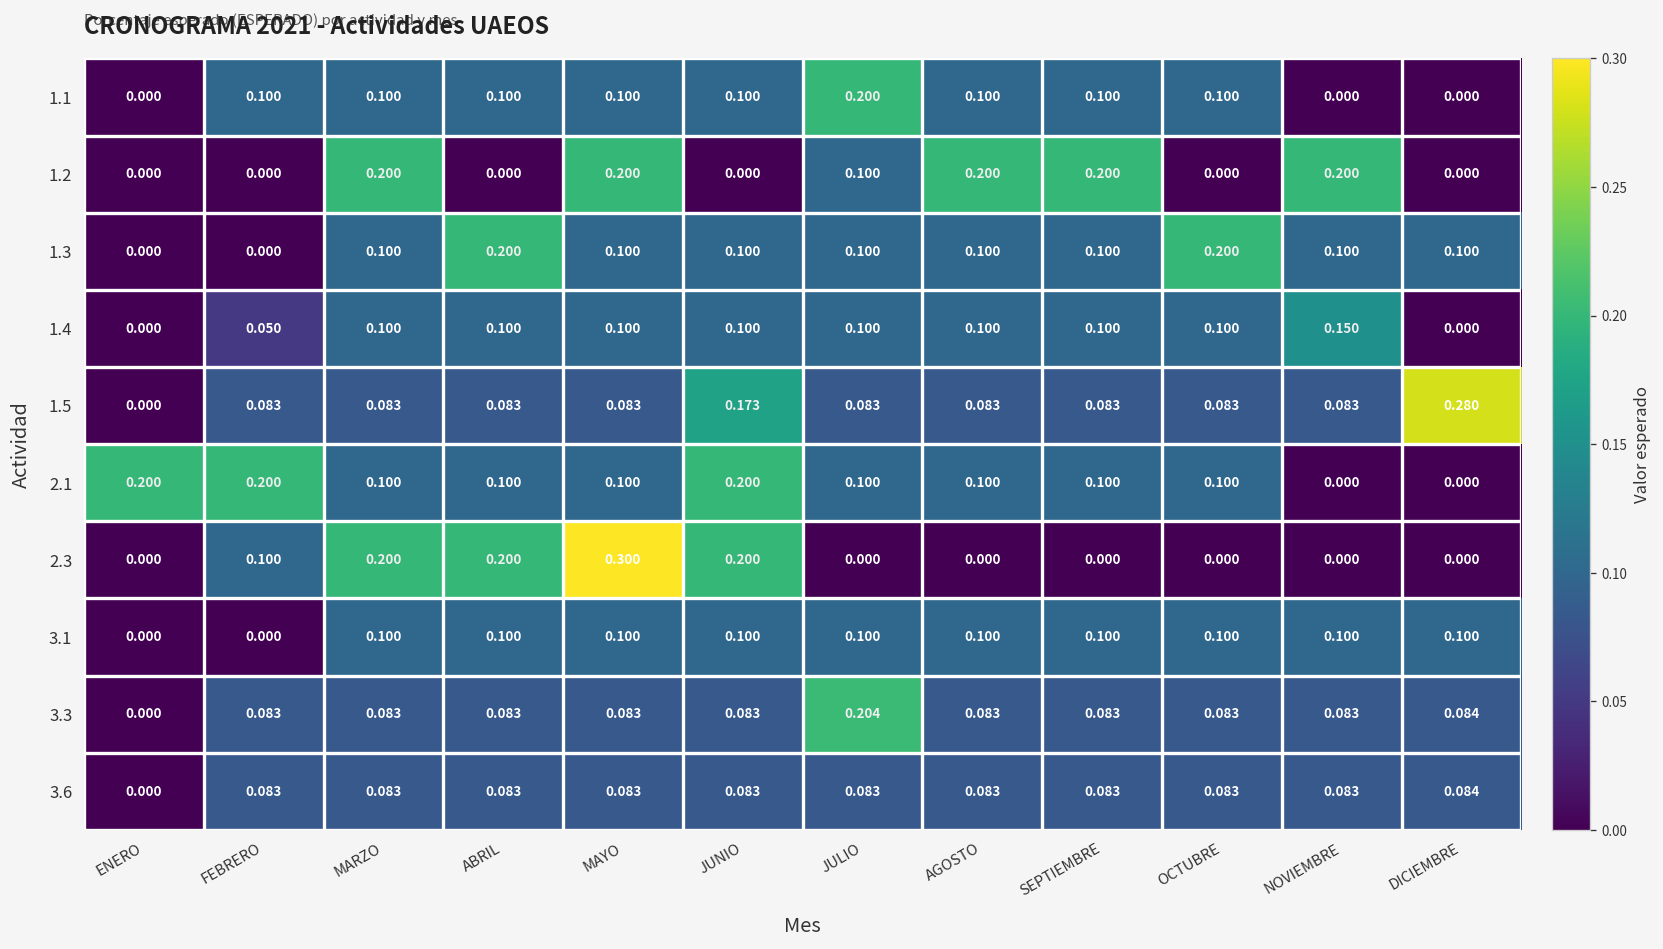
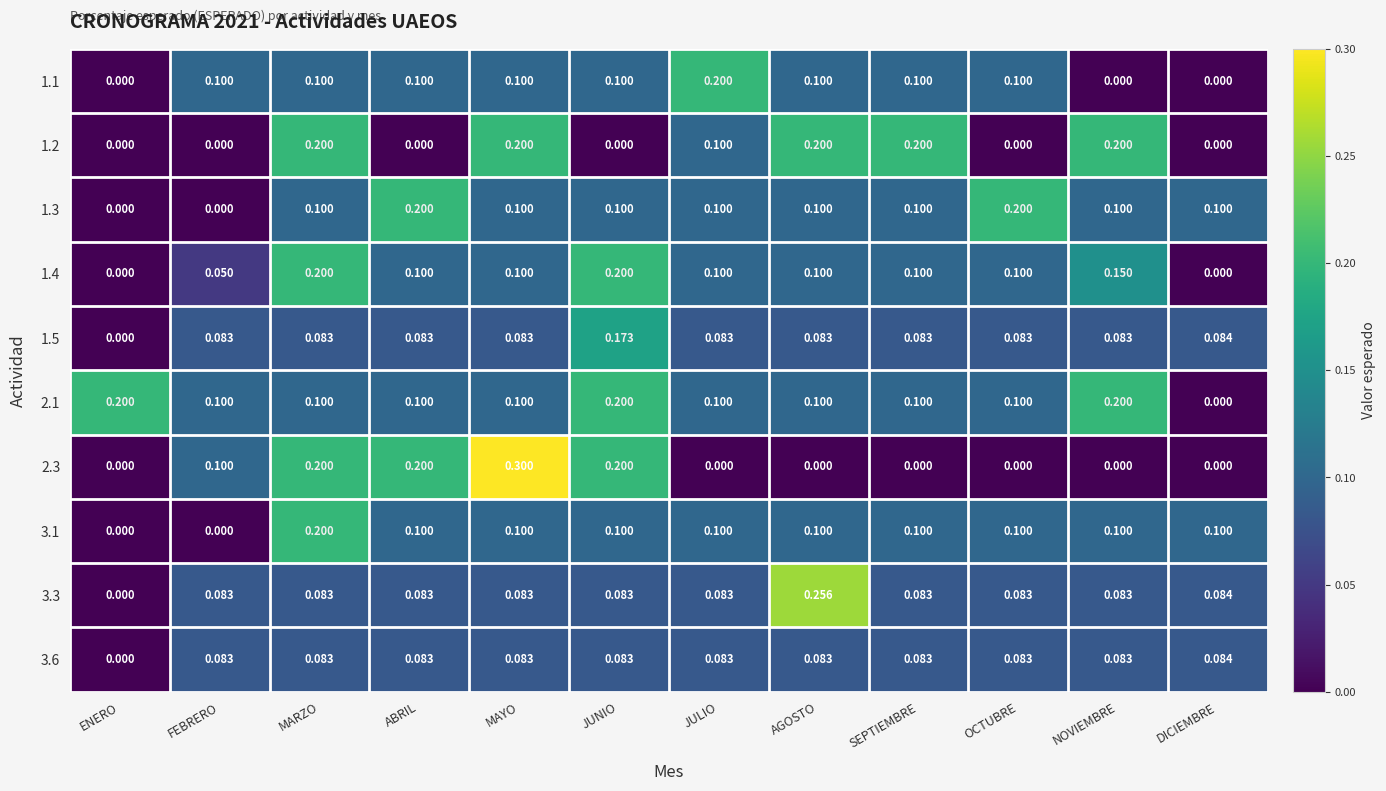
  {
    "1.1": {
      "ENERO": 0.000,
      "FEBRERO": 0.100,
      "MARZO": 0.100,
      "ABRIL": 0.100,
      "MAYO": 0.100,
      "JUNIO": 0.100,
      "JULIO": 0.200,
      "AGOSTO": 0.100,
      "SEPTIEMBRE": 0.100,
      "OCTUBRE": 0.100,
      "NOVIEMBRE": 0.000,
      "DICIEMBRE": 0.000
    },
    "1.2": {
      "ENERO": 0.000,
      "FEBRERO": 0.000,
      "MARZO": 0.200,
      "ABRIL": 0.000,
      "MAYO": 0.200,
      "JUNIO": 0.000,
      "JULIO": 0.100,
      "AGOSTO": 0.200,
      "SEPTIEMBRE": 0.200,
      "OCTUBRE": 0.000,
      "NOVIEMBRE": 0.200,
      "DICIEMBRE": 0.000
    },
    "1.3": {
      "ENERO": 0.000,
      "FEBRERO": 0.000,
      "MARZO": 0.100,
      "ABRIL": 0.200,
      "MAYO": 0.100,
      "JUNIO": 0.100,
      "JULIO": 0.100,
      "AGOSTO": 0.100,
      "SEPTIEMBRE": 0.100,
      "OCTUBRE": 0.200,
      "NOVIEMBRE": 0.100,
      "DICIEMBRE": 0.100
    },
    "1.4": {
      "ENERO": 0.000,
      "FEBRERO": 0.050,
-     "MARZO": 0.100,
+     "MARZO": 0.200,
      "ABRIL": 0.100,
      "MAYO": 0.100,
-     "JUNIO": 0.100,
+     "JUNIO": 0.200,
      "JULIO": 0.100,
      "AGOSTO": 0.100,
      "SEPTIEMBRE": 0.100,
      "OCTUBRE": 0.100,
      "NOVIEMBRE": 0.150,
      "DICIEMBRE": 0.000
    },
    "1.5": {
      "ENERO": 0.000,
      "FEBRERO": 0.083,
      "MARZO": 0.083,
      "ABRIL": 0.083,
      "MAYO": 0.083,
      "JUNIO": 0.173,
      "JULIO": 0.083,
      "AGOSTO": 0.083,
      "SEPTIEMBRE": 0.083,
      "OCTUBRE": 0.083,
      "NOVIEMBRE": 0.083,
-     "DICIEMBRE": 0.280
+     "DICIEMBRE": 0.084
    },
    "2.1": {
      "ENERO": 0.200,
-     "FEBRERO": 0.200,
+     "FEBRERO": 0.100,
      "MARZO": 0.100,
      "ABRIL": 0.100,
      "MAYO": 0.100,
      "JUNIO": 0.200,
      "JULIO": 0.100,
      "AGOSTO": 0.100,
      "SEPTIEMBRE": 0.100,
      "OCTUBRE": 0.100,
-     "NOVIEMBRE": 0.000,
+     "NOVIEMBRE": 0.200,
      "DICIEMBRE": 0.000
    },
    "2.3": {
      "ENERO": 0.000,
      "FEBRERO": 0.100,
      "MARZO": 0.200,
      "ABRIL": 0.200,
      "MAYO": 0.300,
      "JUNIO": 0.200,
      "JULIO": 0.000,
      "AGOSTO": 0.000,
      "SEPTIEMBRE": 0.000,
      "OCTUBRE": 0.000,
      "NOVIEMBRE": 0.000,
      "DICIEMBRE": 0.000
    },
    "3.1": {
      "ENERO": 0.000,
      "FEBRERO": 0.000,
-     "MARZO": 0.100,
+     "MARZO": 0.200,
      "ABRIL": 0.100,
      "MAYO": 0.100,
      "JUNIO": 0.100,
      "JULIO": 0.100,
      "AGOSTO": 0.100,
      "SEPTIEMBRE": 0.100,
      "OCTUBRE": 0.100,
      "NOVIEMBRE": 0.100,
      "DICIEMBRE": 0.100
    },
    "3.3": {
      "ENERO": 0.000,
      "FEBRERO": 0.083,
      "MARZO": 0.083,
      "ABRIL": 0.083,
      "MAYO": 0.083,
      "JUNIO": 0.083,
-     "JULIO": 0.204,
-     "AGOSTO": 0.083,
+     "JULIO": 0.083,
+     "AGOSTO": 0.256,
      "SEPTIEMBRE": 0.083,
      "OCTUBRE": 0.083,
      "NOVIEMBRE": 0.083,
      "DICIEMBRE": 0.084
    },
    "3.6": {
      "ENERO": 0.000,
      "FEBRERO": 0.083,
      "MARZO": 0.083,
      "ABRIL": 0.083,
      "MAYO": 0.083,
      "JUNIO": 0.083,
      "JULIO": 0.083,
      "AGOSTO": 0.083,
      "SEPTIEMBRE": 0.083,
      "OCTUBRE": 0.083,
      "NOVIEMBRE": 0.083,
      "DICIEMBRE": 0.084
    }
  }
